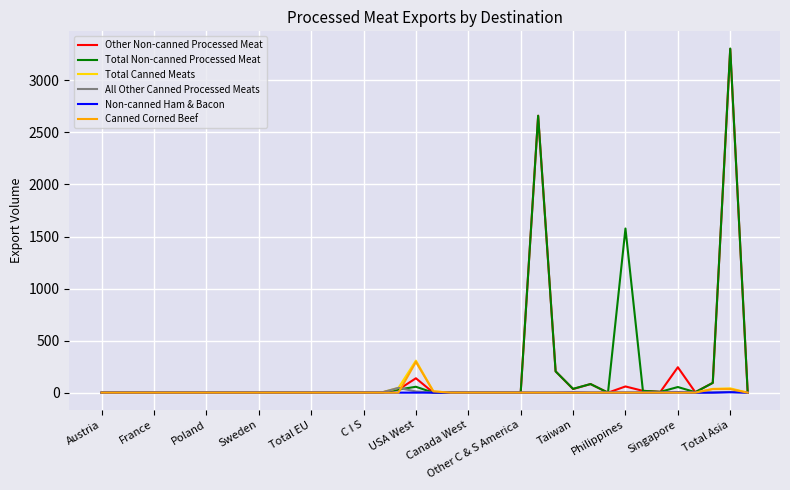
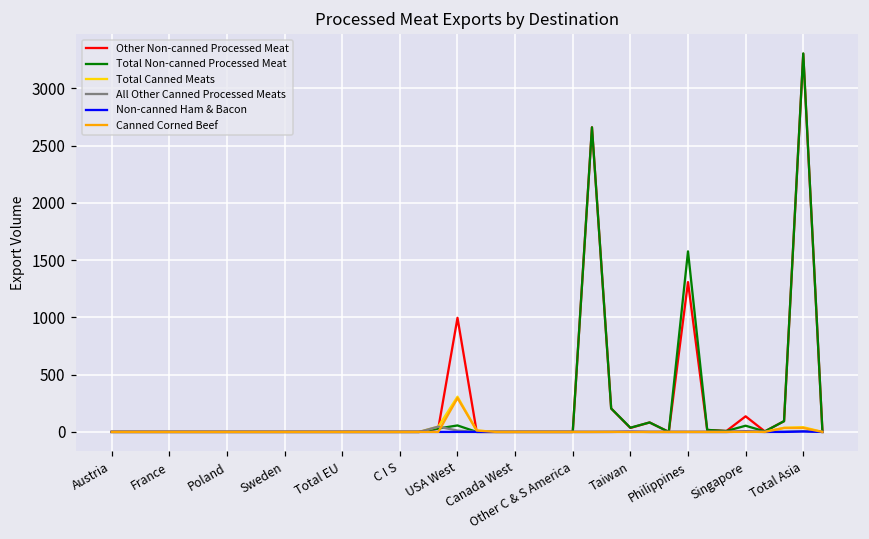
  {
    "Other Non-canned Processed Meat": {
-     "USA West": 140,
-     "Philippines": 60,
-     "Singapore": 240
+     "USA West": 1000,
+     "Philippines": 1310,
+     "Singapore": 140
    },
    "Total Non-canned Processed Meat": {
      "USA West": 60,
      "Philippines": 1580,
      "Singapore": 50
    }
  }
